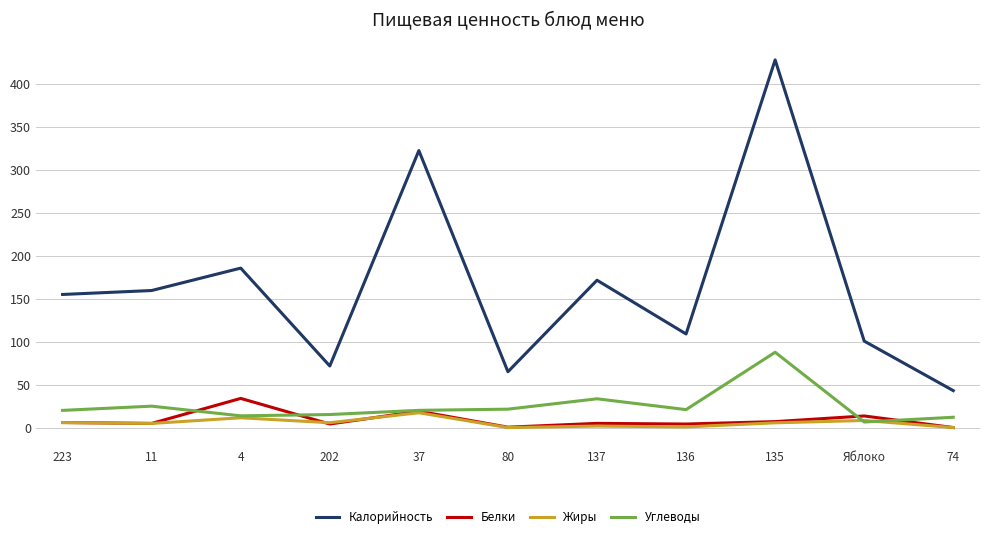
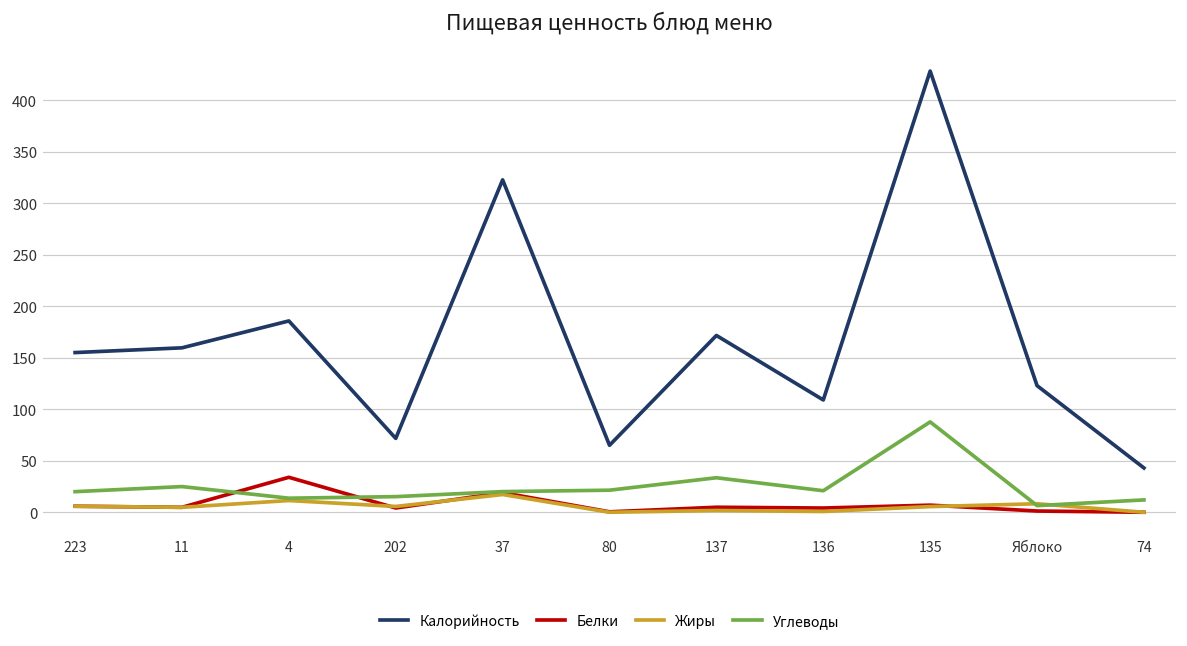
  {
    "Калорийность": {
      "223": 160,
      "11": 160,
      "4": 190,
      "202": 70,
      "37": 320,
      "80": 70,
      "137": 170,
      "136": 110,
      "135": 430,
-     "Яблоко": 100,
+     "Яблоко": 120,
      "74": 40
    },
    "Белки": {
      "4": 30,
      "137": 0,
      "136": 0,
-     "Яблоко": 10
+     "Яблоко": 0
    },
    "Жиры": {
      "137": 0,
      "136": 0
    },
    "Углеводы": {
      "223": 20,
      "11": 20,
      "202": 20,
      "80": 20,
      "137": 30,
      "136": 20,
      "135": 90,
      "74": 10
    }
  }
